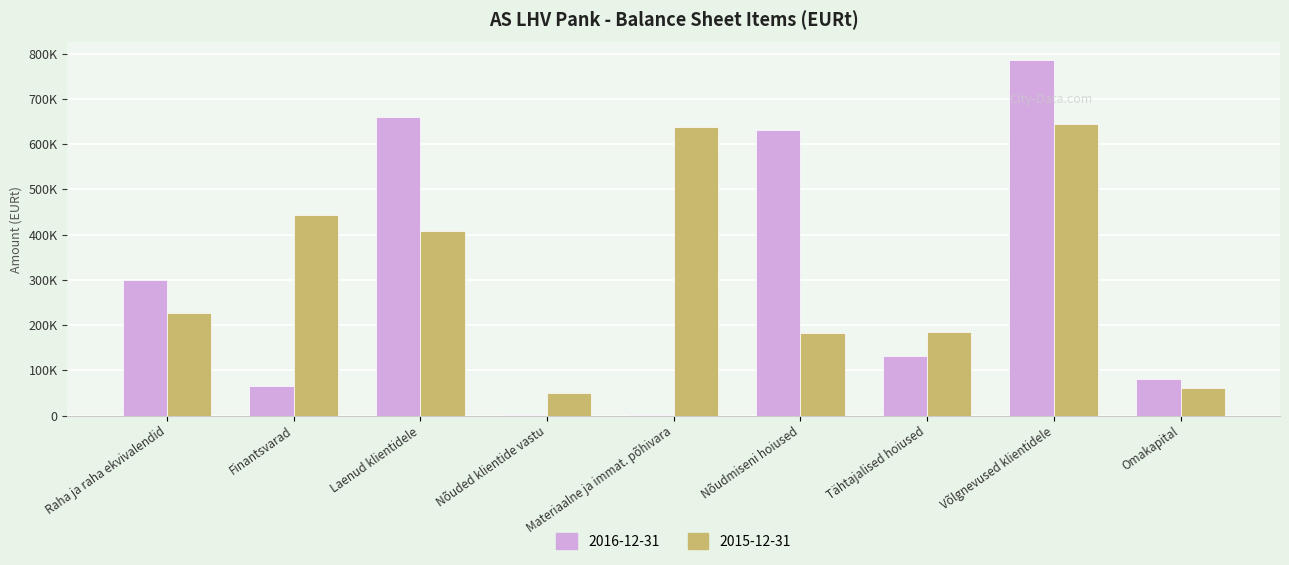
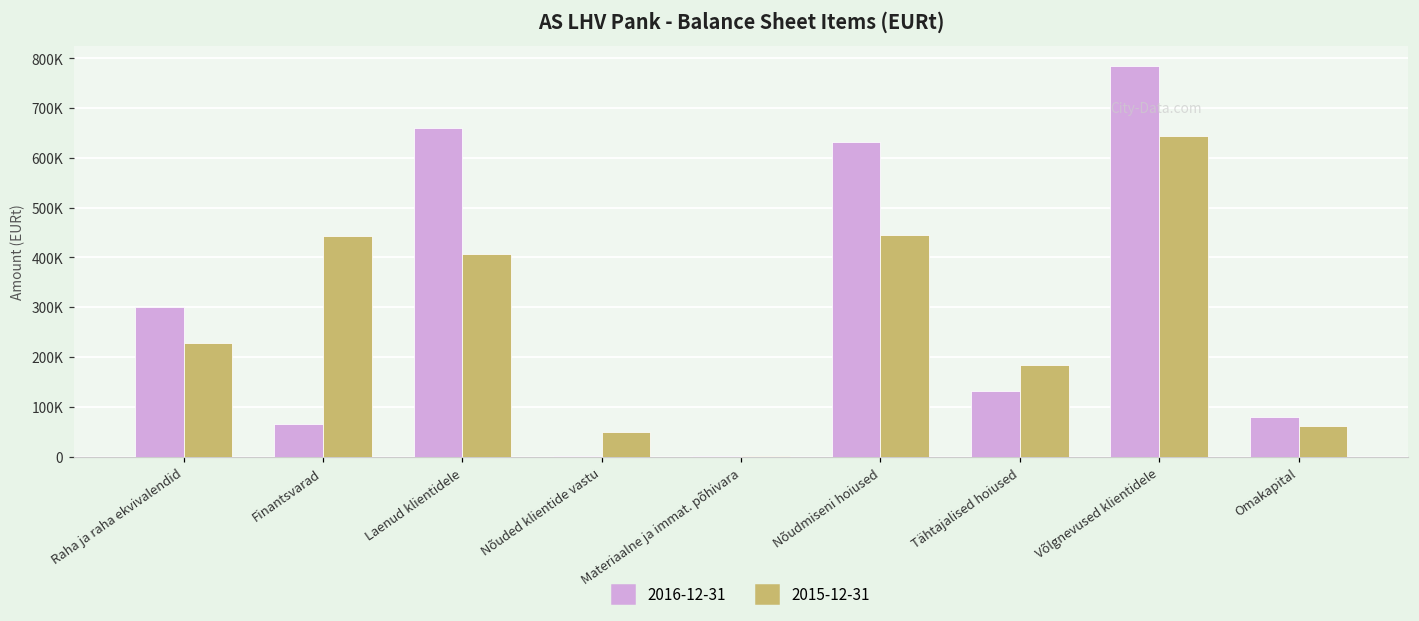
  {
    "2016-12-31": {
      "Raha ja raha ekvivalendid": 300000,
      "Finantsvarad": 60000,
      "Laenud klientidele": 660000,
      "Nõudmiseni hoiused": 630000,
      "Tähtajalised hoiused": 130000,
      "Võlgnevused klientidele": 790000,
      "Omakapital": 80000
    },
    "2015-12-31": {
      "Raha ja raha ekvivalendid": 230000,
      "Finantsvarad": 440000,
      "Laenud klientidele": 410000,
      "Nõuded klientide vastu": 50000,
-     "Materiaalne ja immat. põhivara": 640000,
-     "Nõudmiseni hoiused": 180000,
+     "Materiaalne ja immat. põhivara": 0,
+     "Nõudmiseni hoiused": 440000,
      "Tähtajalised hoiused": 180000,
      "Võlgnevused klientidele": 640000,
      "Omakapital": 60000
    }
  }
